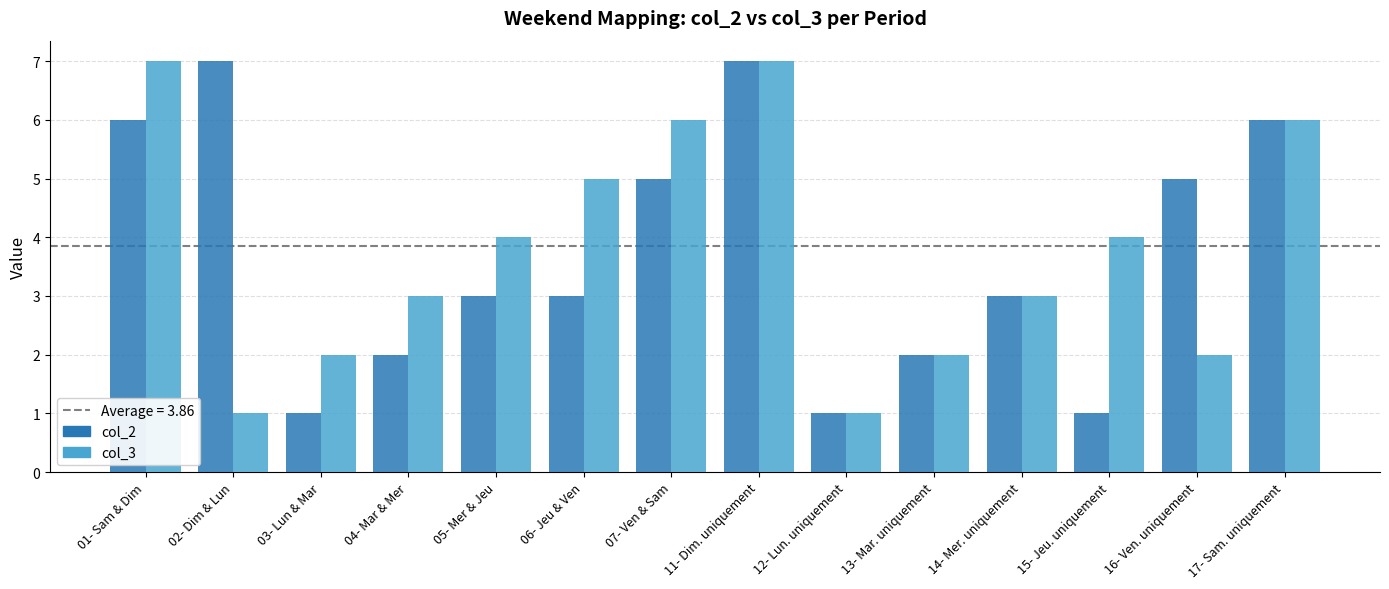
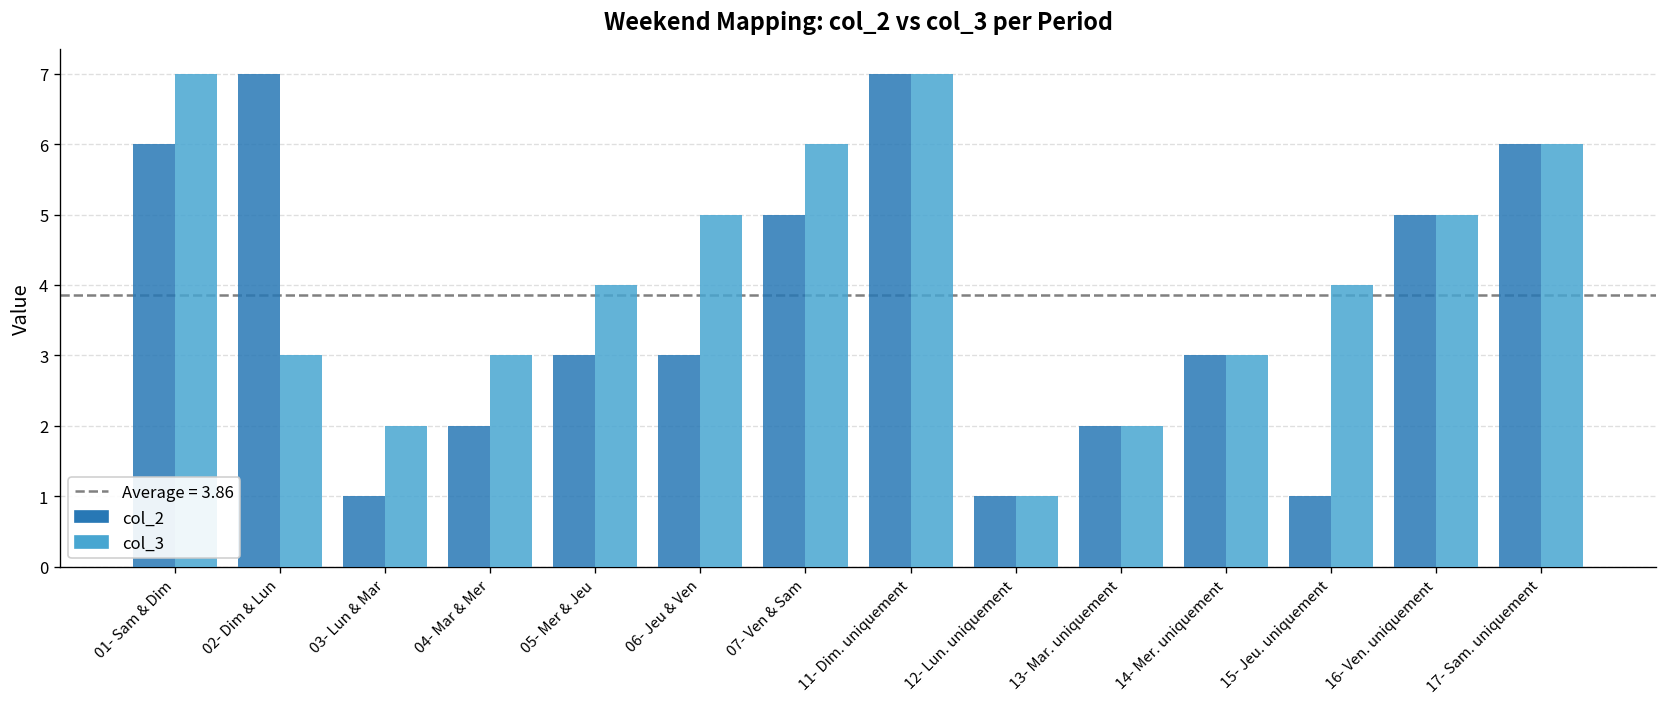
  {
    "col_2": {
      "01- Sam & Dim": 6,
      "02- Dim & Lun": 7,
      "03- Lun & Mar": 1,
      "04- Mar & Mer": 2,
      "05- Mer & Jeu": 3,
      "06- Jeu & Ven": 3,
      "07- Ven & Sam": 5,
      "11- Dim. uniquement": 7,
      "12- Lun. uniquement": 1,
      "13- Mar. uniquement": 2,
      "14- Mer. uniquement": 3,
      "15- Jeu. uniquement": 1,
      "16- Ven. uniquement": 5,
      "17- Sam. uniquement": 6
    },
    "col_3": {
      "01- Sam & Dim": 7,
-     "02- Dim & Lun": 1,
+     "02- Dim & Lun": 3,
      "03- Lun & Mar": 2,
      "04- Mar & Mer": 3,
      "05- Mer & Jeu": 4,
      "06- Jeu & Ven": 5,
      "07- Ven & Sam": 6,
      "11- Dim. uniquement": 7,
      "12- Lun. uniquement": 1,
      "13- Mar. uniquement": 2,
      "14- Mer. uniquement": 3,
      "15- Jeu. uniquement": 4,
-     "16- Ven. uniquement": 2,
+     "16- Ven. uniquement": 5,
      "17- Sam. uniquement": 6
    }
  }
